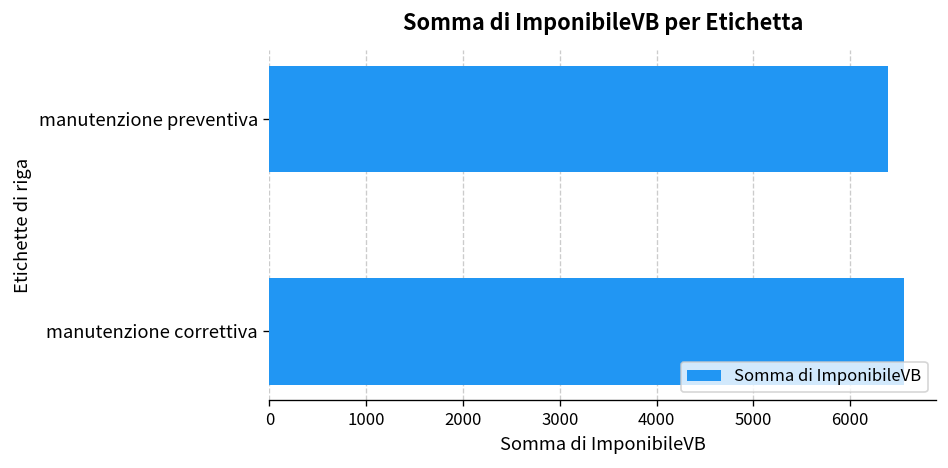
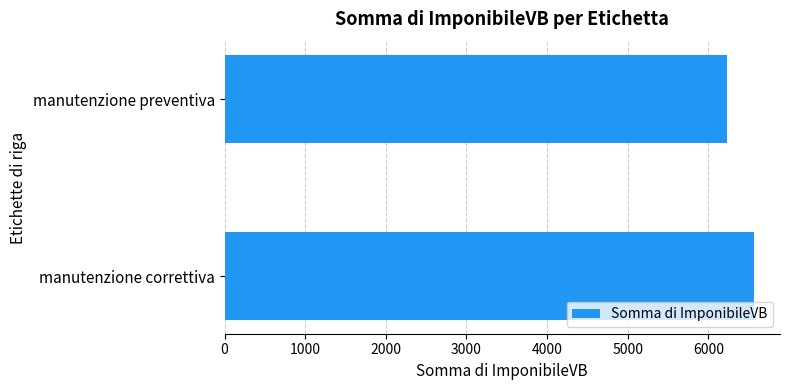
  {
-   "manutenzione preventiva": 6400,
+   "manutenzione preventiva": 6200,
    "manutenzione correttiva": 6600
  }
